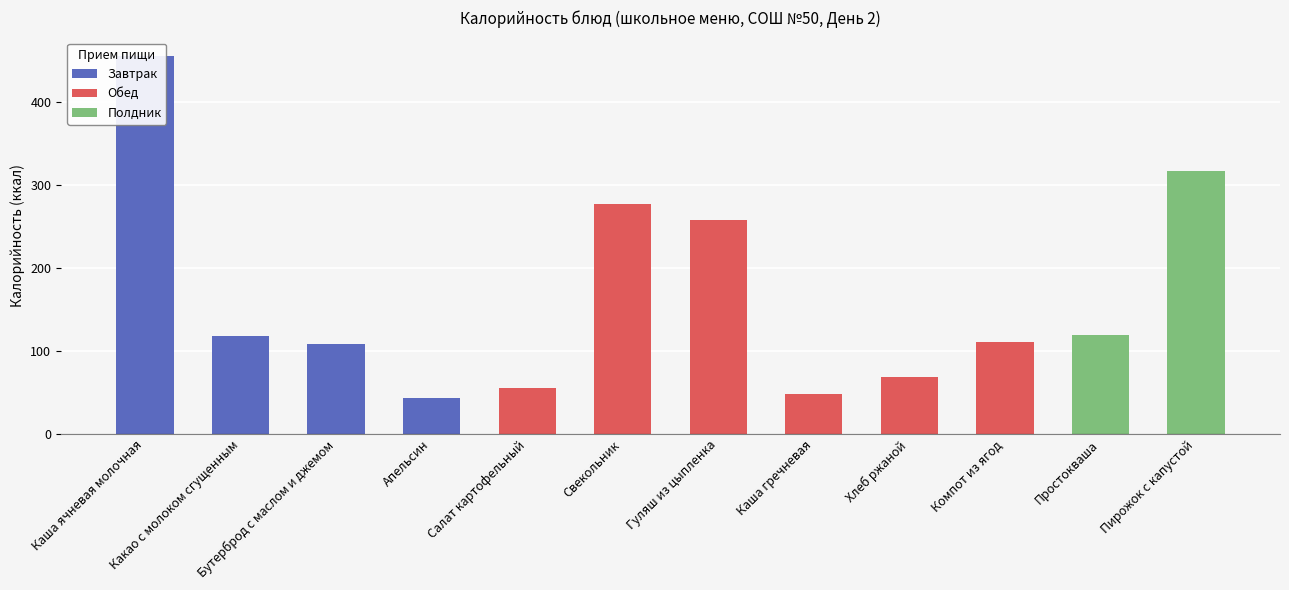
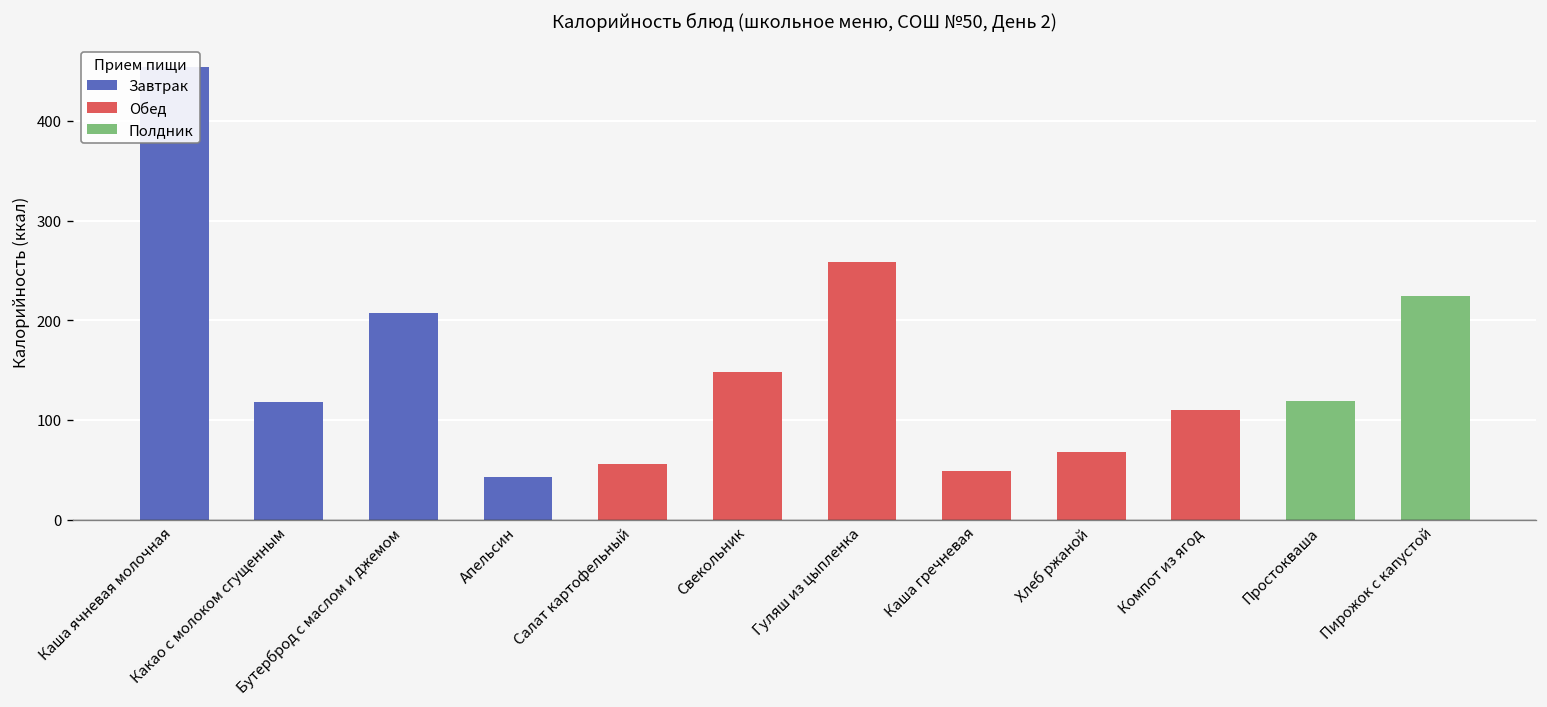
  {
    "Какао с молоком сгущенным": 120,
-   "Бутерброд с маслом и джемом": 110,
+   "Бутерброд с маслом и джемом": 210,
    "Апельсин": 40,
    "Салат картофельный": 60,
-   "Свекольник": 280,
+   "Свекольник": 150,
    "Гуляш из цыпленка": 260,
    "Каша гречневая": 50,
    "Хлеб ржаной": 70,
    "Компот из ягод": 110,
    "Простокваша": 120,
-   "Пирожок с капустой": 320
+   "Пирожок с капустой": 220
  }
